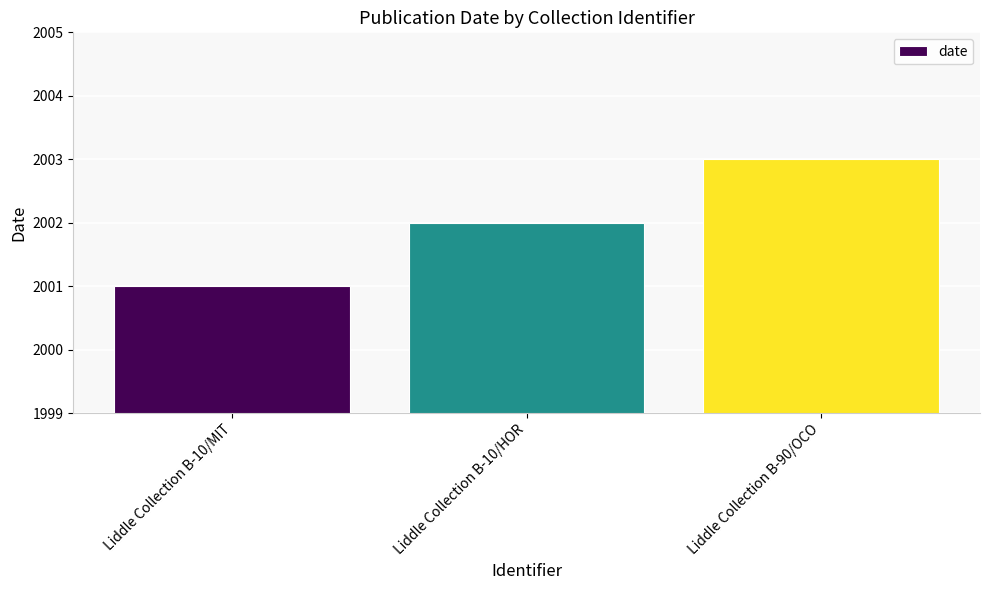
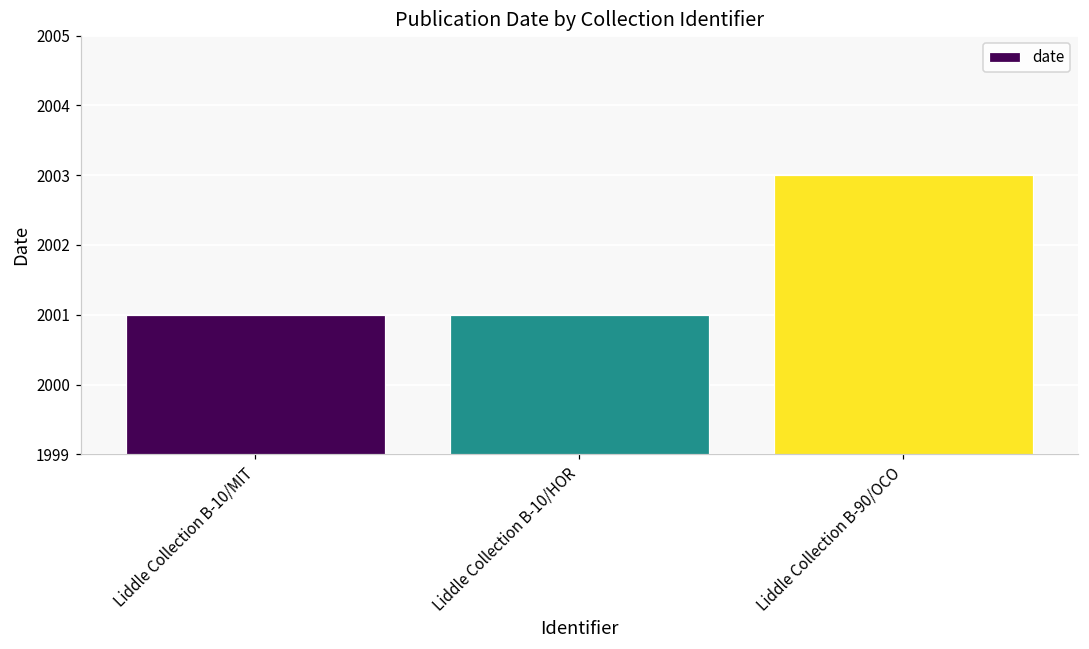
  {
    "Liddle Collection B-10/MIT": 2001,
-   "Liddle Collection B-10/HOR": 2002,
+   "Liddle Collection B-10/HOR": 2001,
    "Liddle Collection B-90/OCO": 2003
  }
